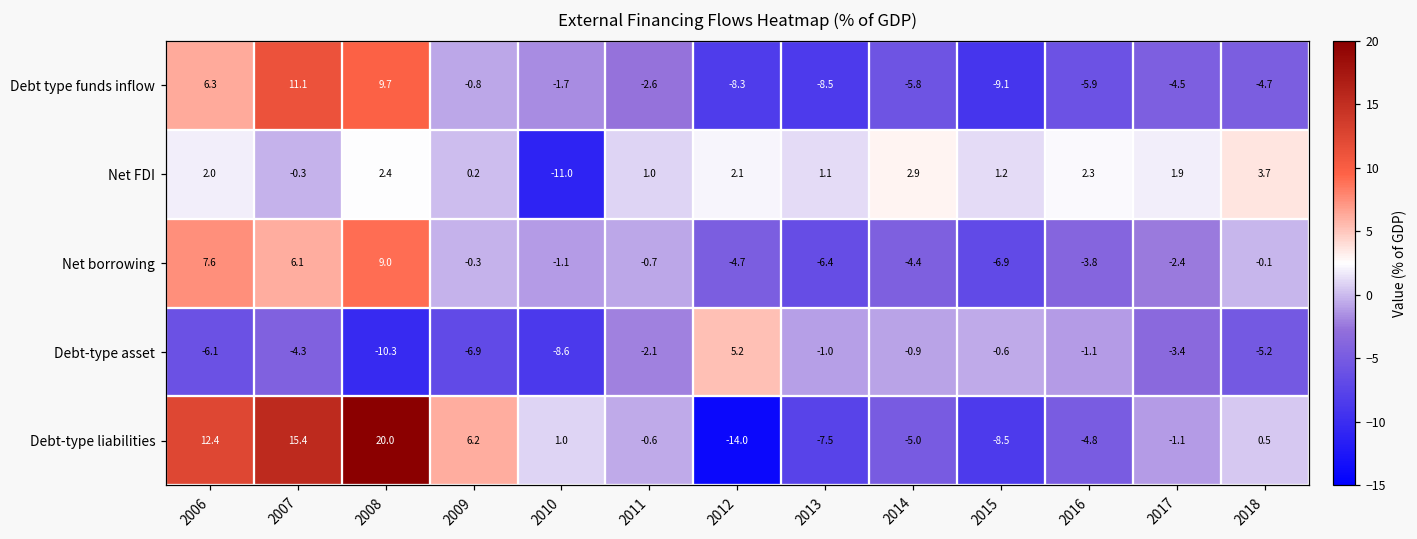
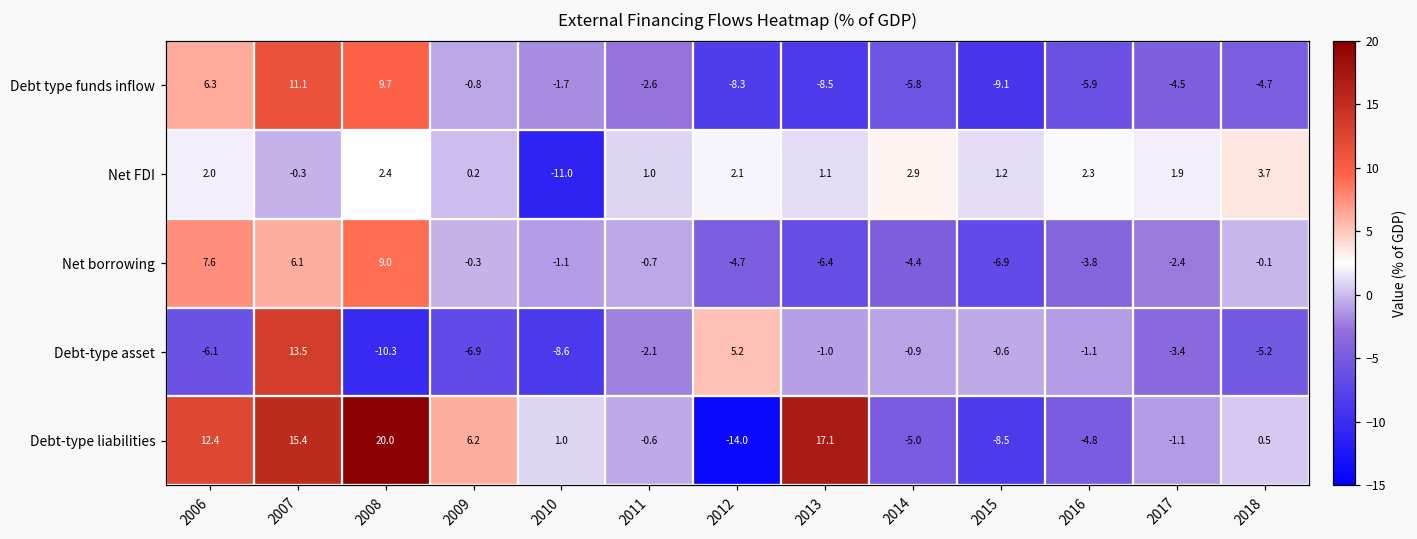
  {
    "Debt type funds inflow": {
      "2006": 6.3,
      "2007": 11.1,
      "2008": 9.7,
      "2009": -0.8,
      "2010": -1.7,
      "2011": -2.6,
      "2012": -8.3,
      "2013": -8.5,
      "2014": -5.8,
      "2015": -9.1,
      "2016": -5.9,
      "2017": -4.5,
      "2018": -4.7
    },
    "Net FDI": {
      "2006": 2.0,
      "2007": -0.3,
      "2008": 2.4,
      "2009": 0.2,
      "2010": -11.0,
      "2011": 1.0,
      "2012": 2.1,
      "2013": 1.1,
      "2014": 2.9,
      "2015": 1.2,
      "2016": 2.3,
      "2017": 1.9,
      "2018": 3.7
    },
    "Net borrowing": {
      "2006": 7.6,
      "2007": 6.1,
      "2008": 9.0,
      "2009": -0.3,
      "2010": -1.1,
      "2011": -0.7,
      "2012": -4.7,
      "2013": -6.4,
      "2014": -4.4,
      "2015": -6.9,
      "2016": -3.8,
      "2017": -2.4,
      "2018": -0.1
    },
    "Debt-type asset": {
      "2006": -6.1,
-     "2007": -4.3,
+     "2007": 13.5,
      "2008": -10.3,
      "2009": -6.9,
      "2010": -8.6,
      "2011": -2.1,
      "2012": 5.2,
      "2013": -1.0,
      "2014": -0.9,
      "2015": -0.6,
      "2016": -1.1,
      "2017": -3.4,
      "2018": -5.2
    },
    "Debt-type liabilities": {
      "2006": 12.4,
      "2007": 15.4,
      "2008": 20.0,
      "2009": 6.2,
      "2010": 1.0,
      "2011": -0.6,
      "2012": -14.0,
-     "2013": -7.5,
+     "2013": 17.1,
      "2014": -5.0,
      "2015": -8.5,
      "2016": -4.8,
      "2017": -1.1,
      "2018": 0.5
    }
  }
